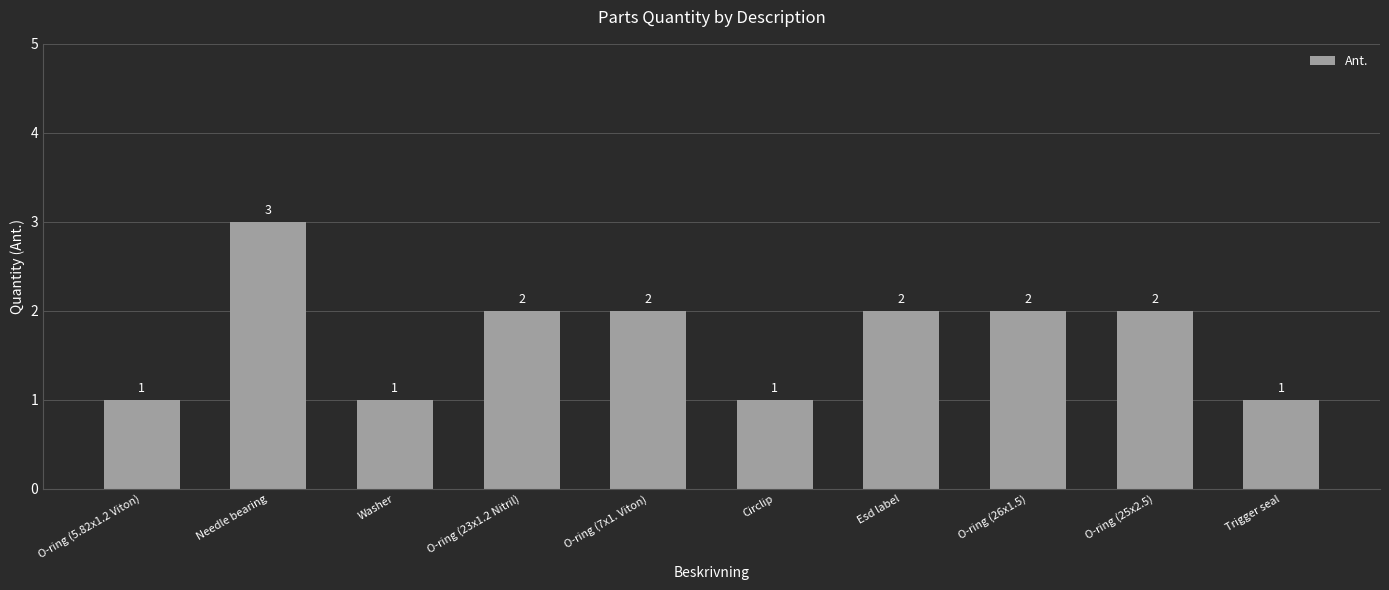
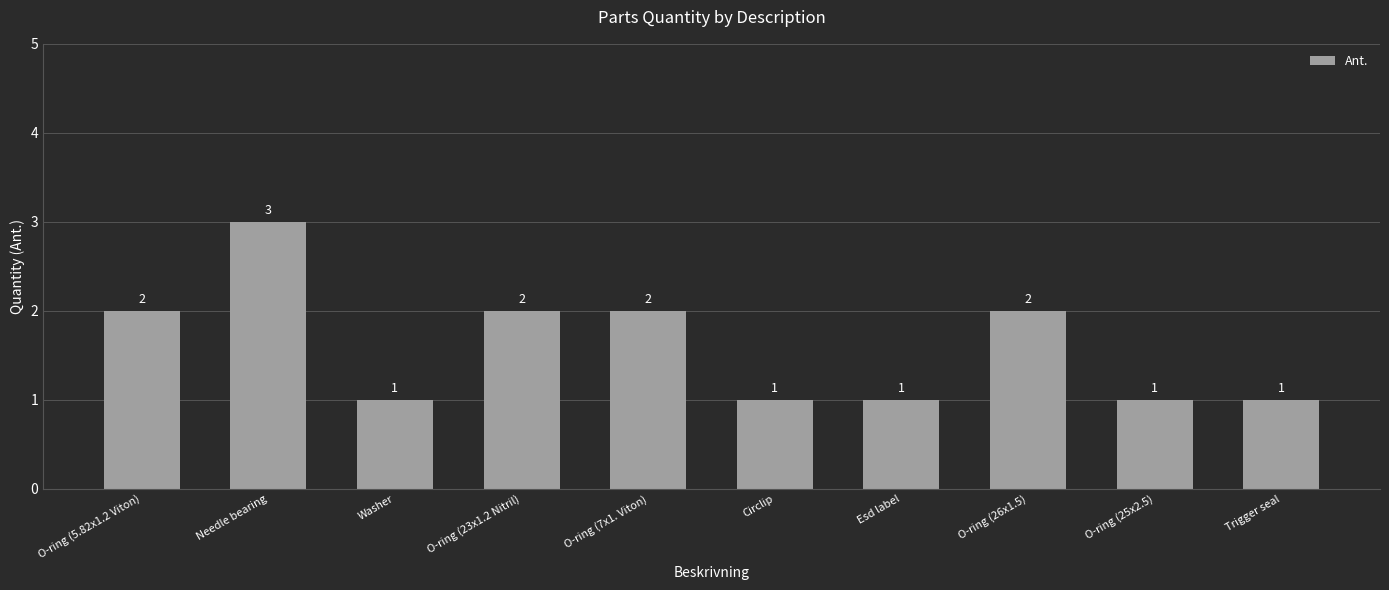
  {
-   "O-ring (5.82x1.2 Viton)": 1,
+   "O-ring (5.82x1.2 Viton)": 2,
    "Needle bearing": 3,
    "Washer": 1,
    "O-ring (23x1.2 Nitril)": 2,
    "O-ring (7x1. Viton)": 2,
    "Circlip": 1,
-   "Esd label": 2,
+   "Esd label": 1,
    "O-ring (26x1.5)": 2,
-   "O-ring (25x2.5)": 2,
+   "O-ring (25x2.5)": 1,
    "Trigger seal": 1
  }
